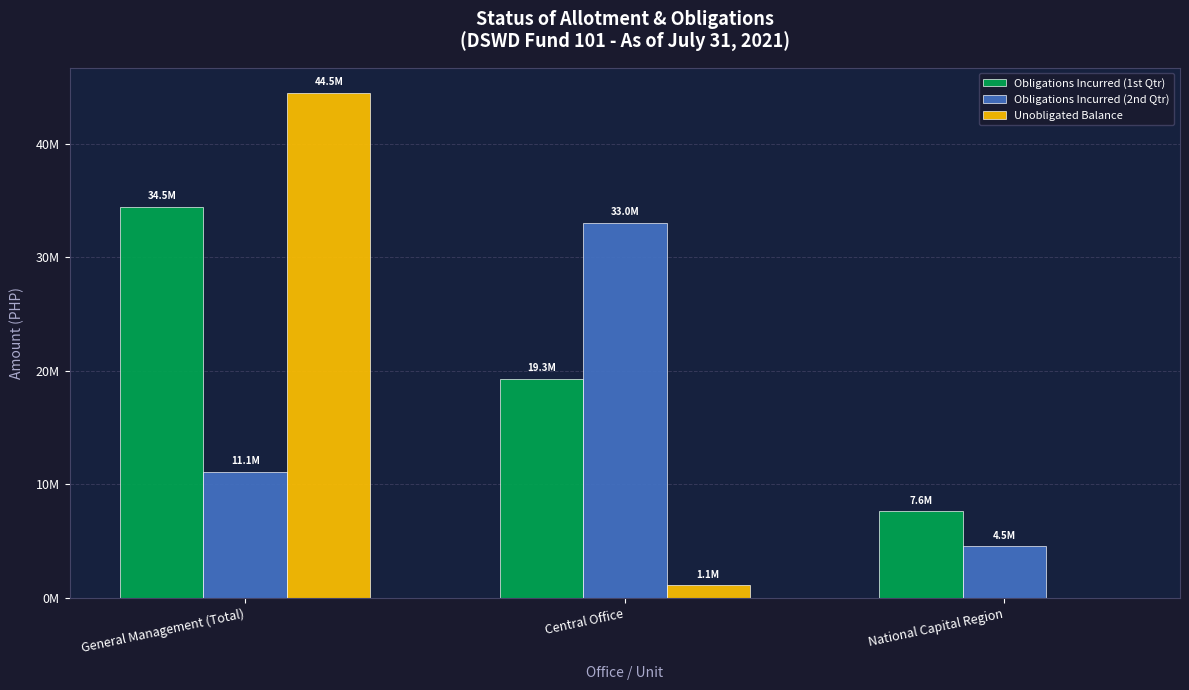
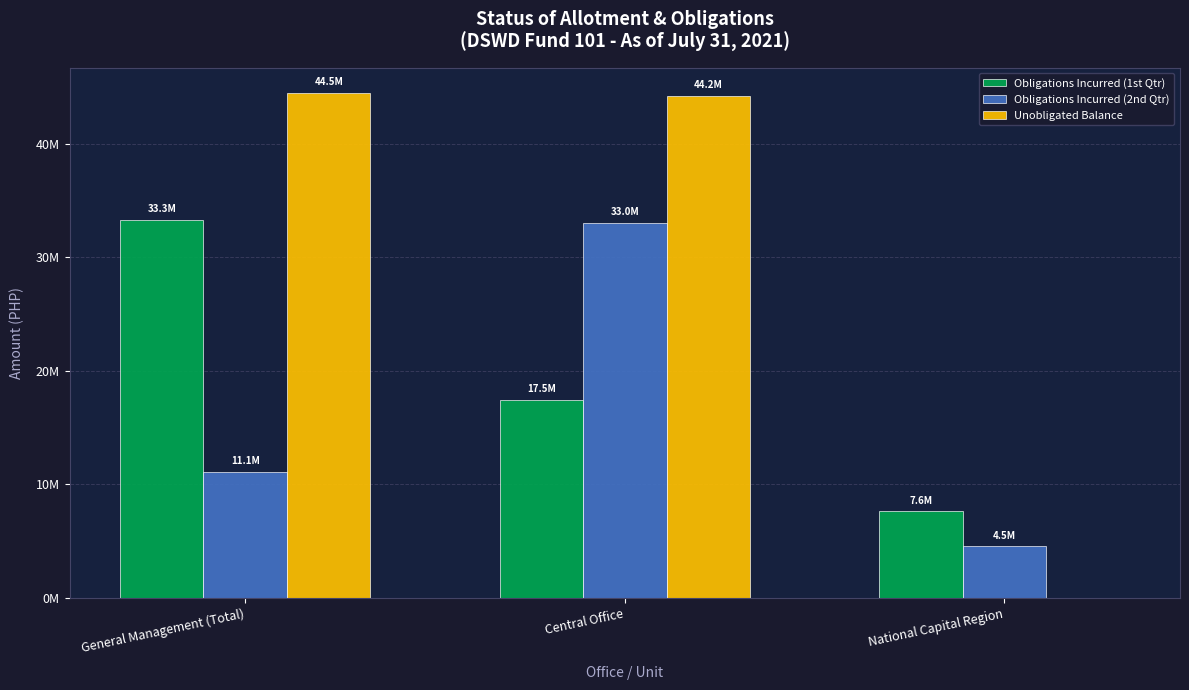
  {
    "Obligations Incurred (1st Qtr)": {
-     "General Management (Total)": "34.5M",
-     "Central Office": "19.3M",
+     "General Management (Total)": "33.3M",
+     "Central Office": "17.5M",
      "National Capital Region": "7.6M"
    },
    "Obligations Incurred (2nd Qtr)": {
      "General Management (Total)": "11.1M",
      "Central Office": "33.0M",
      "National Capital Region": "4.5M"
    },
    "Unobligated Balance": {
      "General Management (Total)": "44.5M",
-     "Central Office": "1.1M"
+     "Central Office": "44.2M"
    }
  }
